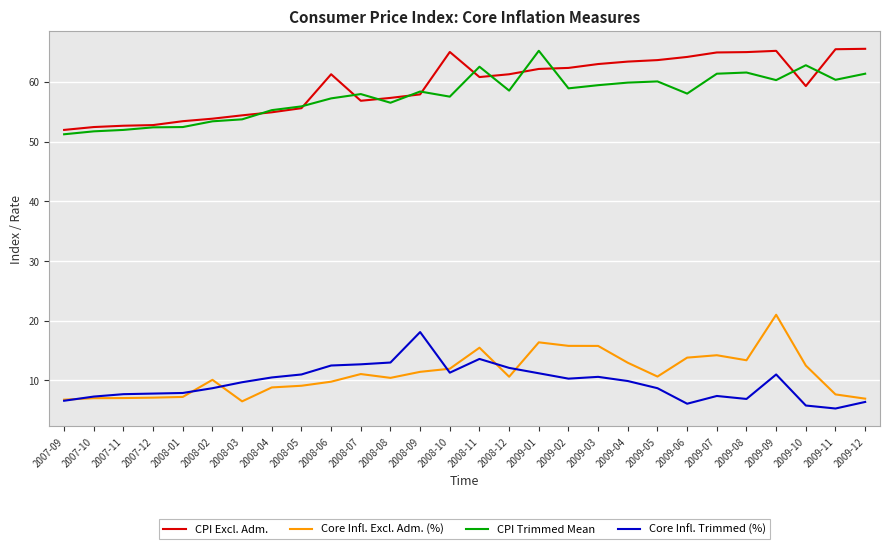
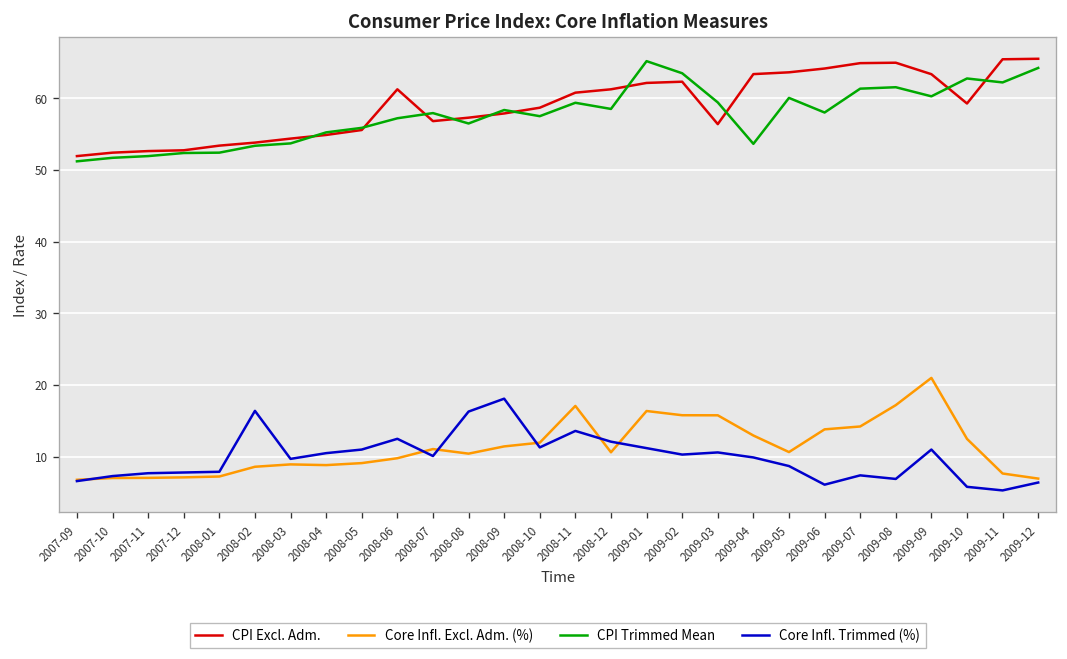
  {
    "CPI Excl. Adm.": {
      "2007-09": 52,
      "2007-10": 52,
      "2007-11": 53,
      "2008-01": 53,
      "2008-02": 54,
      "2008-03": 54,
      "2008-06": 61,
      "2008-07": 57,
      "2008-08": 57,
      "2008-09": 58,
-     "2008-10": 65,
+     "2008-10": 59,
      "2008-11": 61,
      "2008-12": 61,
      "2009-01": 62,
      "2009-02": 62,
-     "2009-03": 63,
+     "2009-03": 56,
      "2009-04": 63,
      "2009-05": 64,
      "2009-06": 64,
      "2009-07": 65,
      "2009-08": 65,
-     "2009-09": 65,
+     "2009-09": 63,
      "2009-10": 59,
      "2009-11": 65,
      "2009-12": 66
    },
    "Core Infl. Excl. Adm. (%)": {
      "2007-11": 7,
      "2007-12": 7,
      "2008-01": 7,
-     "2008-02": 10,
-     "2008-03": 7,
+     "2008-02": 9,
+     "2008-03": 9,
      "2008-04": 9,
      "2008-05": 9,
      "2008-06": 10,
      "2008-07": 11,
      "2008-08": 10,
      "2008-09": 11,
      "2008-10": 12,
-     "2008-11": 15,
+     "2008-11": 17,
      "2008-12": 11,
      "2009-01": 16,
      "2009-02": 16,
      "2009-03": 16,
      "2009-04": 13,
      "2009-05": 11,
      "2009-06": 14,
      "2009-07": 14,
-     "2009-08": 13,
+     "2009-08": 17,
      "2009-09": 21,
      "2009-10": 12,
      "2009-11": 8,
      "2009-12": 7
    },
    "CPI Trimmed Mean": {
      "2007-09": 51,
      "2007-10": 52,
      "2007-11": 52,
      "2008-01": 52,
      "2008-02": 53,
      "2008-03": 54,
      "2008-06": 57,
      "2008-07": 58,
      "2008-08": 57,
      "2008-09": 58,
      "2008-10": 58,
-     "2008-11": 63,
+     "2008-11": 59,
      "2008-12": 59,
      "2009-01": 65,
-     "2009-02": 59,
+     "2009-02": 64,
      "2009-03": 59,
-     "2009-04": 60,
+     "2009-04": 54,
      "2009-05": 60,
      "2009-06": 58,
      "2009-07": 61,
      "2009-08": 62,
      "2009-09": 60,
      "2009-10": 63,
-     "2009-11": 60,
-     "2009-12": 61
+     "2009-11": 62,
+     "2009-12": 64
    },
    "Core Infl. Trimmed (%)": {
      "2007-11": 8,
      "2007-12": 8,
      "2008-01": 8,
-     "2008-02": 9,
+     "2008-02": 16,
      "2008-03": 10,
      "2008-04": 11,
      "2008-05": 11,
      "2008-06": 13,
-     "2008-07": 13,
-     "2008-08": 13,
+     "2008-07": 10,
+     "2008-08": 16,
      "2008-09": 18,
      "2008-10": 11,
      "2008-11": 14,
      "2008-12": 12,
      "2009-01": 11,
      "2009-02": 10,
      "2009-03": 11,
      "2009-04": 10,
      "2009-05": 9,
      "2009-06": 6,
      "2009-07": 7,
      "2009-08": 7,
      "2009-09": 11,
      "2009-10": 6,
      "2009-11": 5,
      "2009-12": 6
    }
  }
